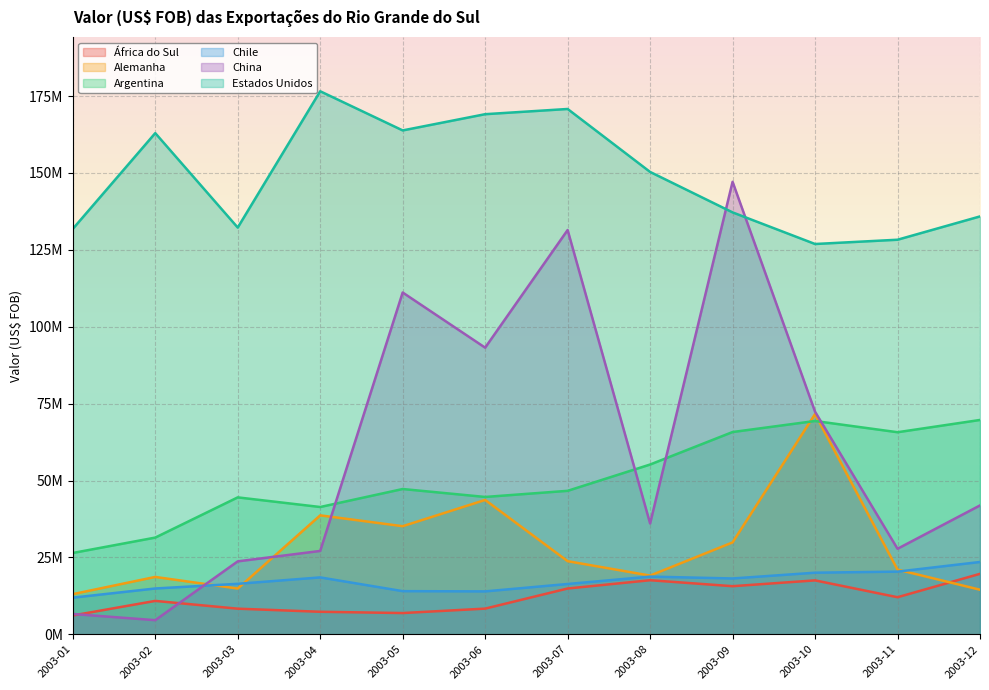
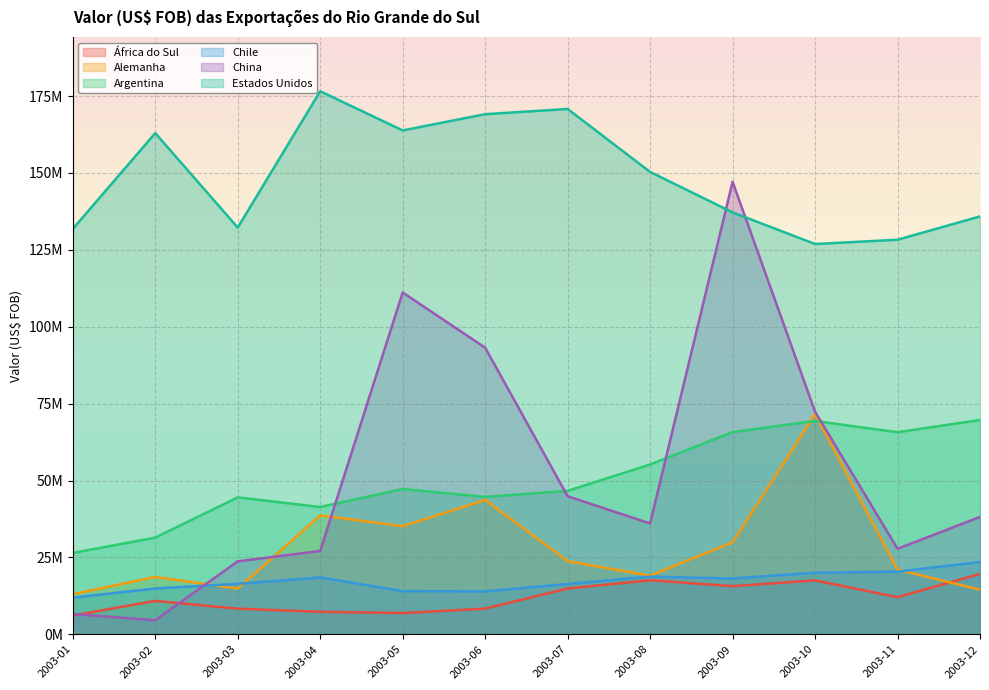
  {
    "China": {
      "2003-02": 5000000,
      "2003-03": 24000000,
      "2003-04": 27000000,
      "2003-05": 111000000,
      "2003-06": 93000000,
-     "2003-07": 131000000,
+     "2003-07": 45000000,
      "2003-08": 36000000,
      "2003-09": 147000000,
      "2003-11": 28000000,
-     "2003-12": 42000000
+     "2003-12": 38000000
    }
  }
